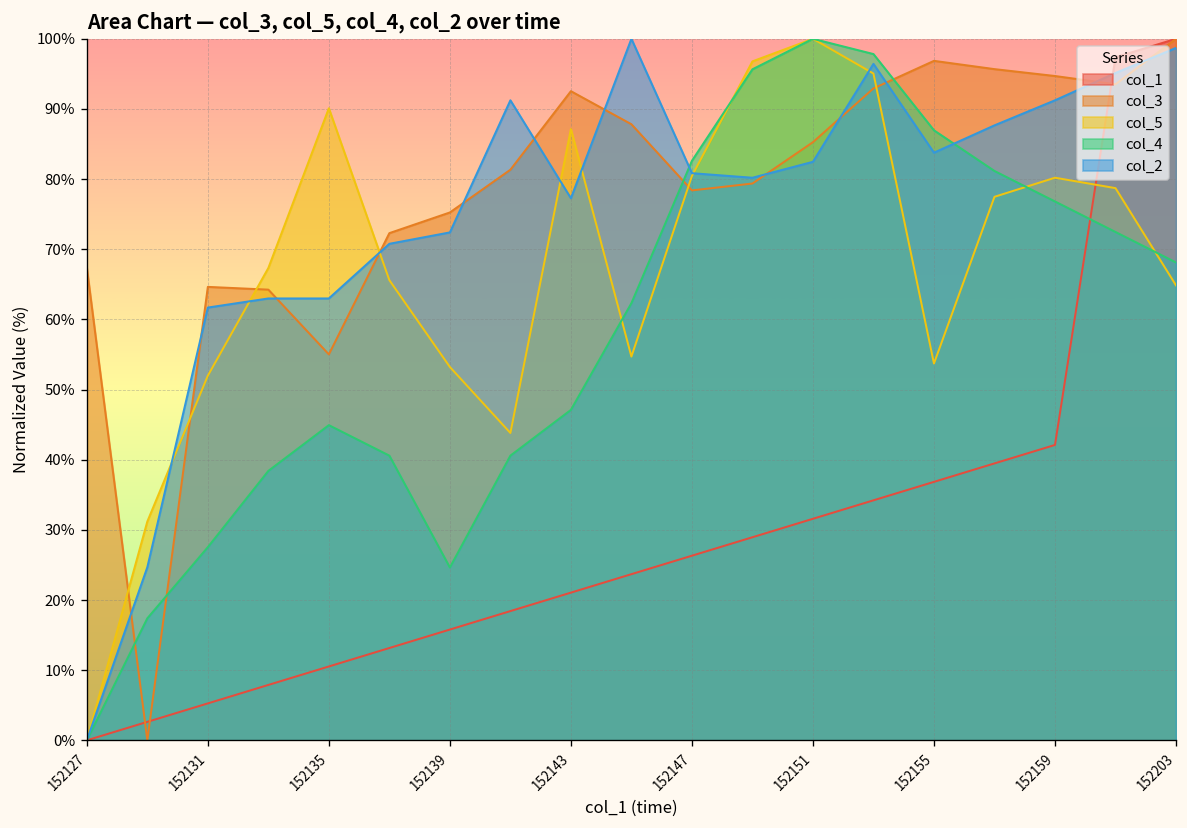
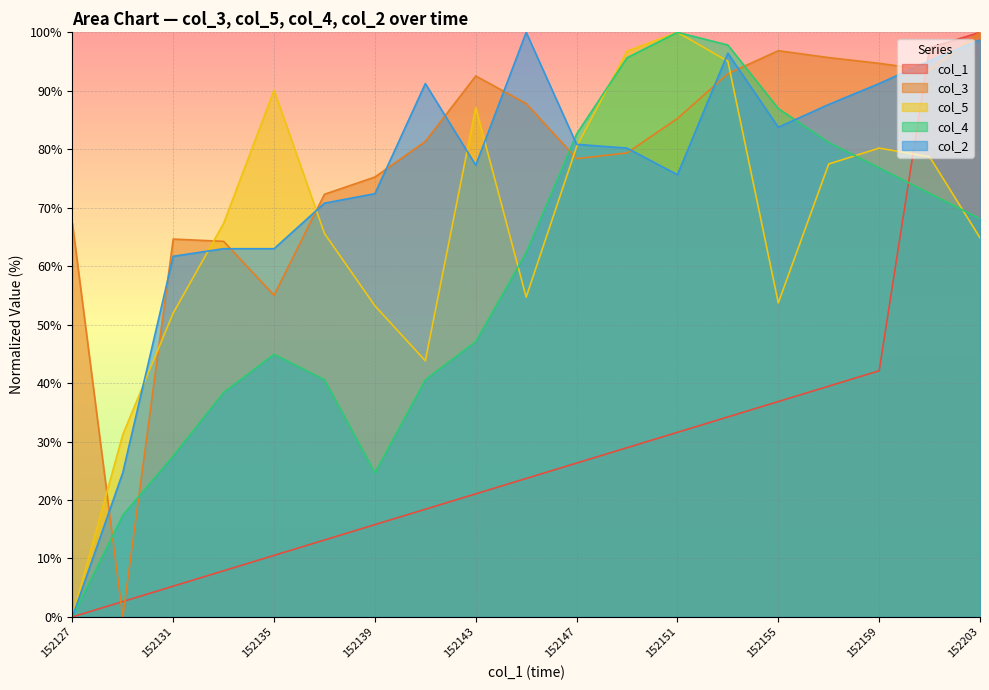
  {
    "col_5": {
      "152131": "52%",
      "152135": "90%",
      "152139": "53%",
      "152143": "87%",
      "152155": "54%",
      "152159": "80%",
      "152203": "65%"
    },
    "col_4": {
      "152131": "28%",
      "152135": "45%",
      "152139": "25%",
      "152143": "47%",
      "152147": "83%",
      "152155": "87%",
      "152159": "77%",
      "152203": "68%"
    },
    "col_2": {
      "152131": "62%",
      "152135": "63%",
      "152139": "72%",
      "152143": "77%",
-     "152151": "82%",
+     "152151": "76%",
      "152155": "84%",
      "152159": "91%",
      "152203": "99%"
    }
  }
